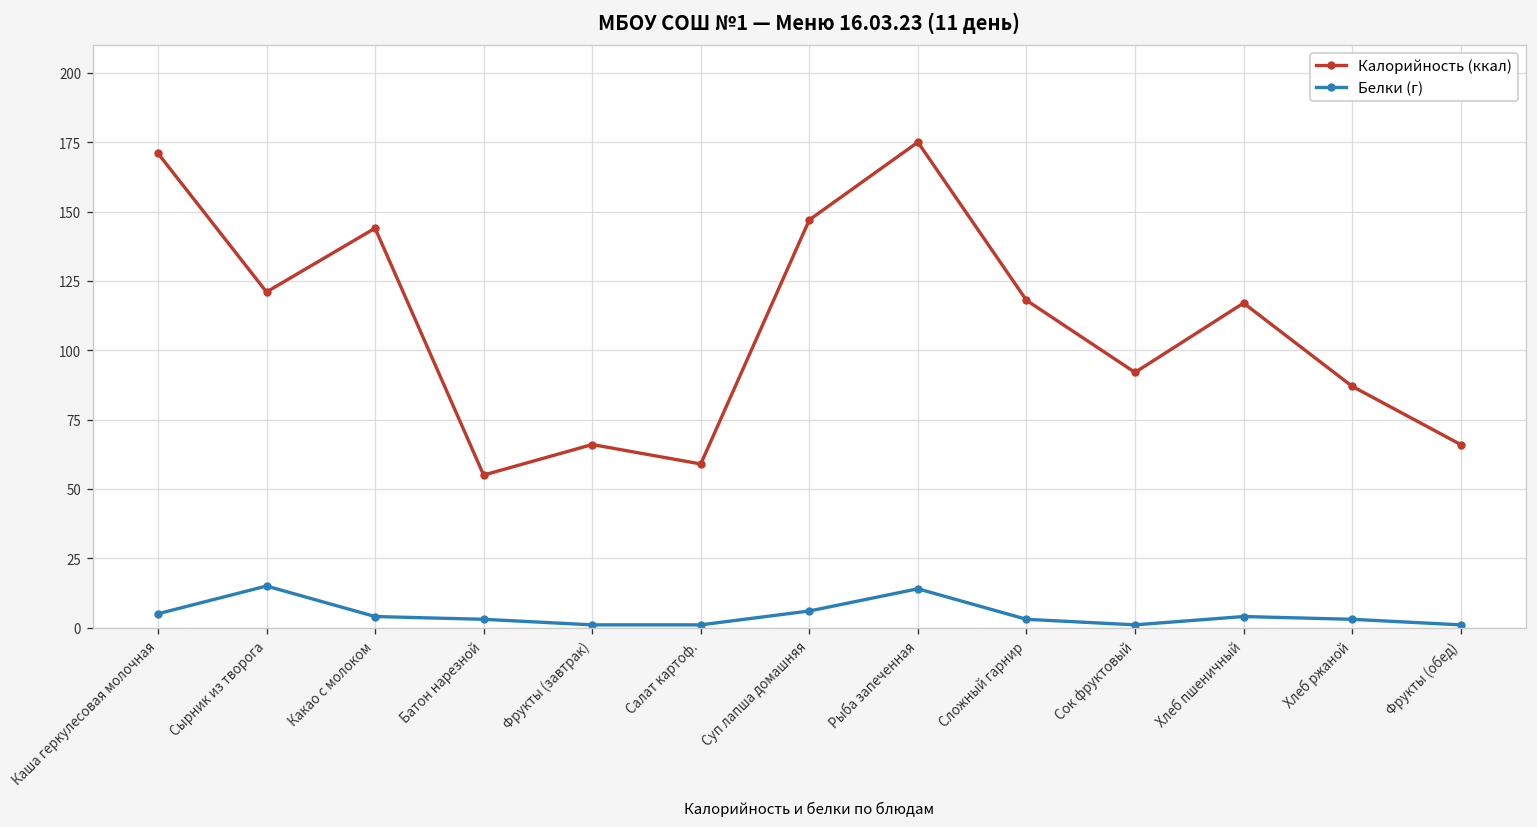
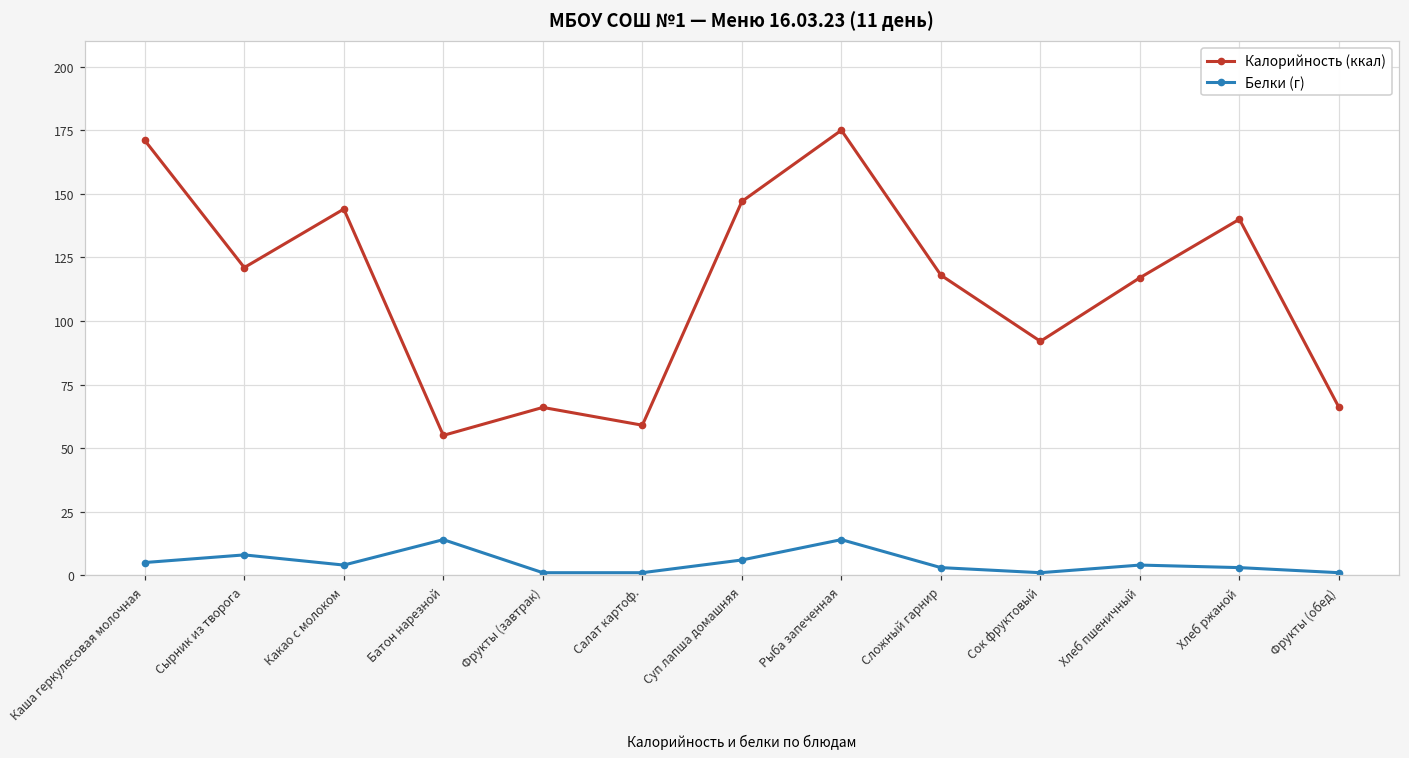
  {
    "Калорийность (ккал)": {
      "Каша геркулесовая молочная": 171,
      "Сырник из творога": 121,
      "Какао с молоком": 144,
      "Батон нарезной": 55,
      "Фрукты (завтрак)": 66,
      "Салат картоф.": 59,
      "Суп лапша домашняя": 147,
      "Рыба запеченная": 175,
      "Сложный гарнир": 118,
      "Сок фруктовый": 92,
      "Хлеб пшеничный": 117,
-     "Хлеб ржаной": 87,
+     "Хлеб ржаной": 140,
      "Фрукты (обед)": 66
    },
    "Белки (г)": {
      "Каша геркулесовая молочная": 5,
-     "Сырник из творога": 15,
+     "Сырник из творога": 8,
      "Какао с молоком": 4,
-     "Батон нарезной": 3,
+     "Батон нарезной": 14,
      "Фрукты (завтрак)": 1,
      "Салат картоф.": 1,
      "Суп лапша домашняя": 6,
      "Рыба запеченная": 14,
      "Сложный гарнир": 3,
      "Сок фруктовый": 1,
      "Хлеб пшеничный": 4,
      "Хлеб ржаной": 3,
      "Фрукты (обед)": 1
    }
  }
